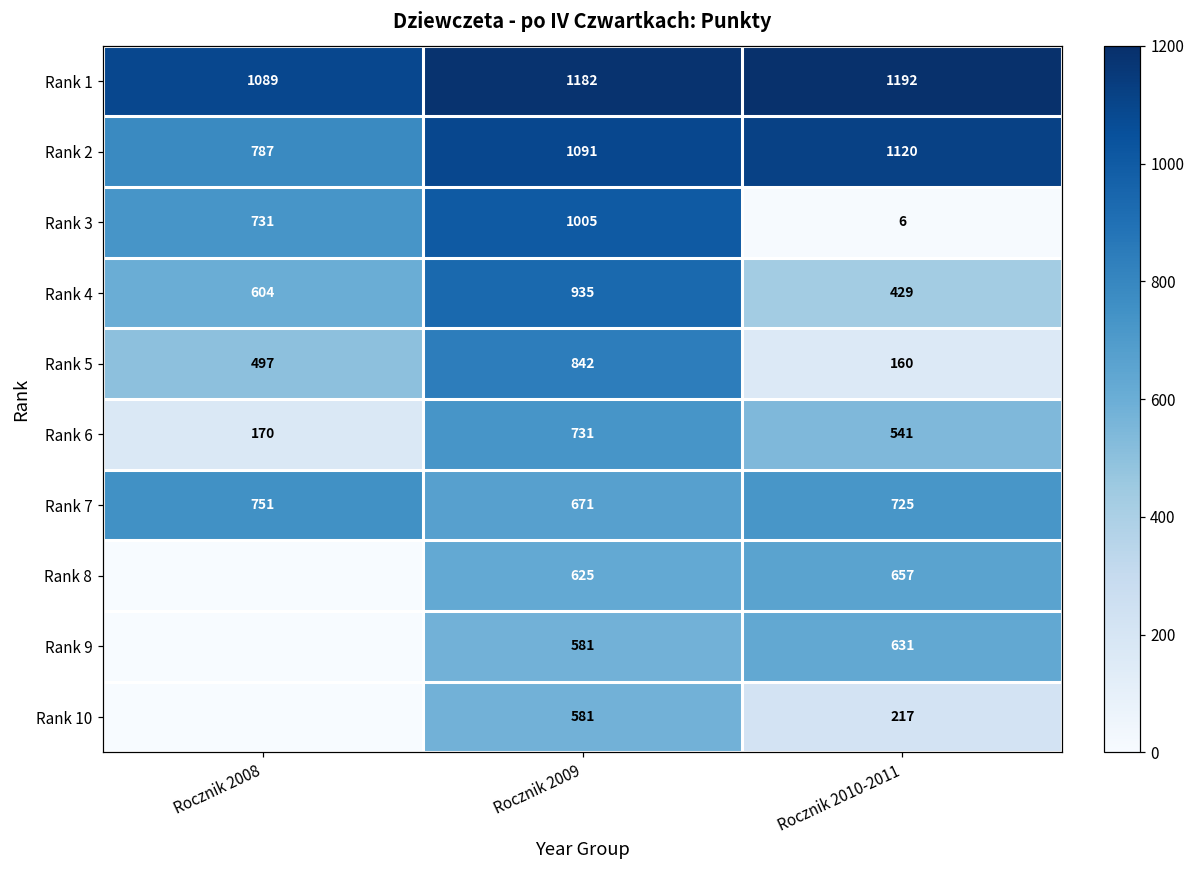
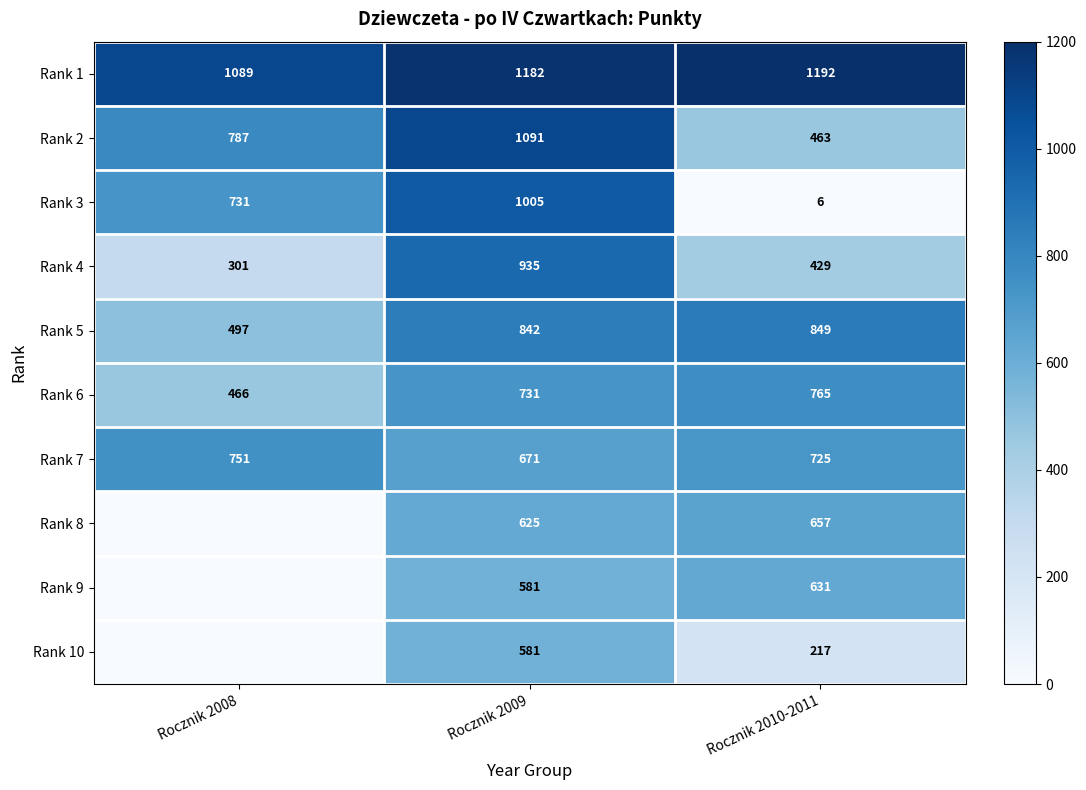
  {
    "Rank 1": {
      "Rocznik 2008": 1089,
      "Rocznik 2009": 1182,
      "Rocznik 2010-2011": 1192
    },
    "Rank 2": {
      "Rocznik 2008": 787,
      "Rocznik 2009": 1091,
-     "Rocznik 2010-2011": 1120
+     "Rocznik 2010-2011": 463
    },
    "Rank 3": {
      "Rocznik 2008": 731,
      "Rocznik 2009": 1005,
      "Rocznik 2010-2011": 6
    },
    "Rank 4": {
-     "Rocznik 2008": 604,
+     "Rocznik 2008": 301,
      "Rocznik 2009": 935,
      "Rocznik 2010-2011": 429
    },
    "Rank 5": {
      "Rocznik 2008": 497,
      "Rocznik 2009": 842,
-     "Rocznik 2010-2011": 160
+     "Rocznik 2010-2011": 849
    },
    "Rank 6": {
-     "Rocznik 2008": 170,
+     "Rocznik 2008": 466,
      "Rocznik 2009": 731,
-     "Rocznik 2010-2011": 541
+     "Rocznik 2010-2011": 765
    },
    "Rank 7": {
      "Rocznik 2008": 751,
      "Rocznik 2009": 671,
      "Rocznik 2010-2011": 725
    },
    "Rank 8": {
      "Rocznik 2009": 625,
      "Rocznik 2010-2011": 657
    },
    "Rank 9": {
      "Rocznik 2009": 581,
      "Rocznik 2010-2011": 631
    },
    "Rank 10": {
      "Rocznik 2009": 581,
      "Rocznik 2010-2011": 217
    }
  }
